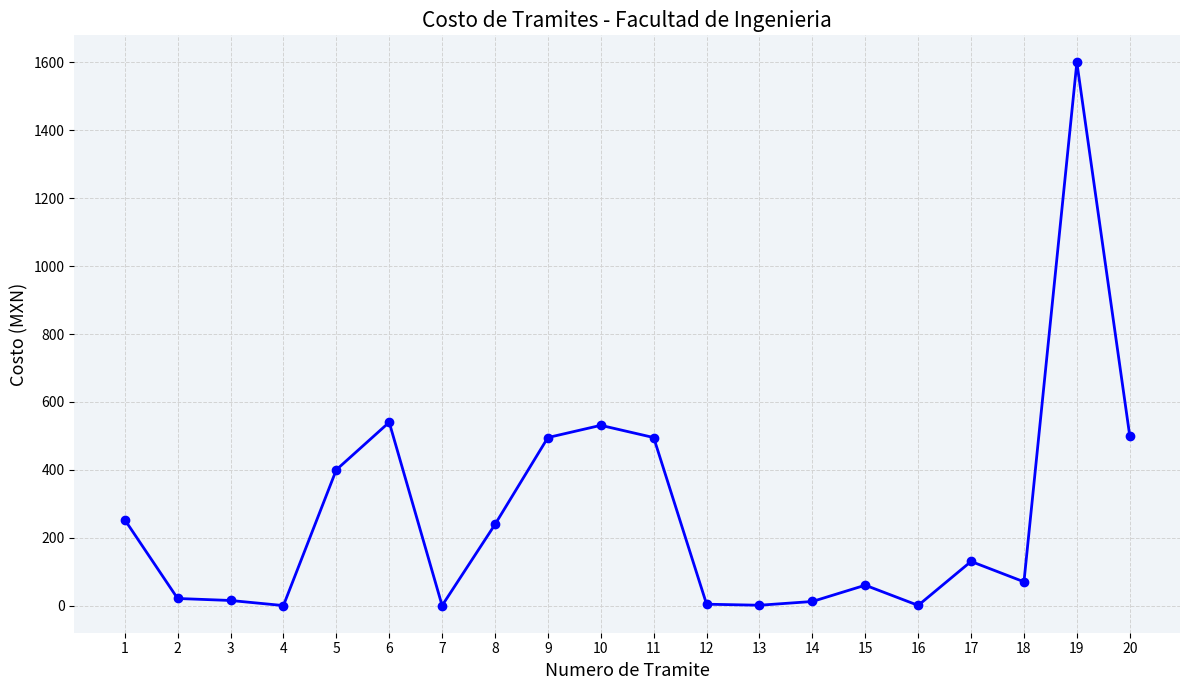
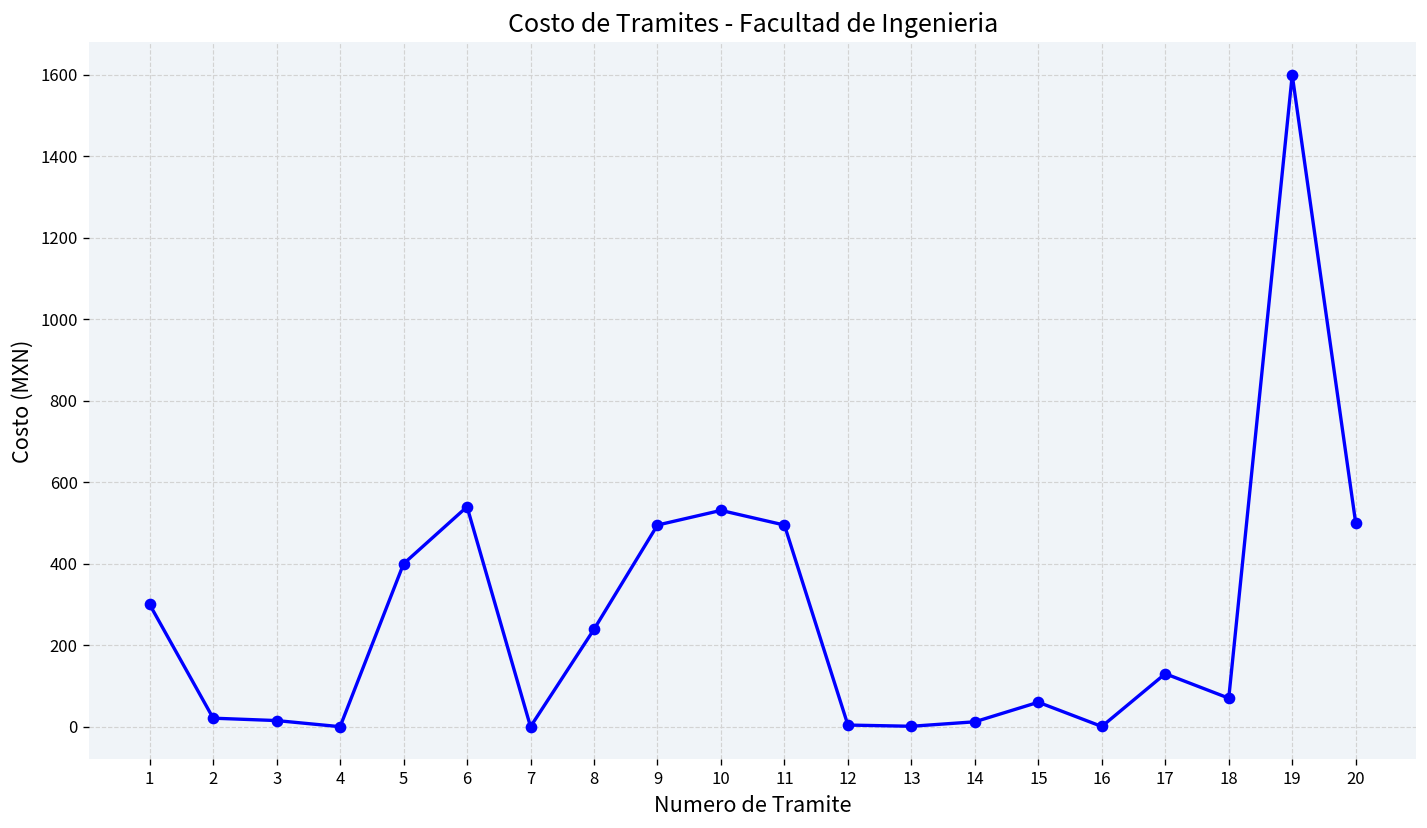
  {
-   "1": 250,
+   "1": 300,
    "2": 20,
    "3": 20,
    "4": 0,
    "5": 400,
    "6": 540,
    "7": 0,
    "8": 240,
    "9": 500,
    "10": 530,
    "11": 500,
    "12": 0,
    "13": 0,
    "14": 10,
    "15": 60,
    "16": 0,
    "17": 130,
    "18": 70,
    "19": 1600,
    "20": 500
  }
